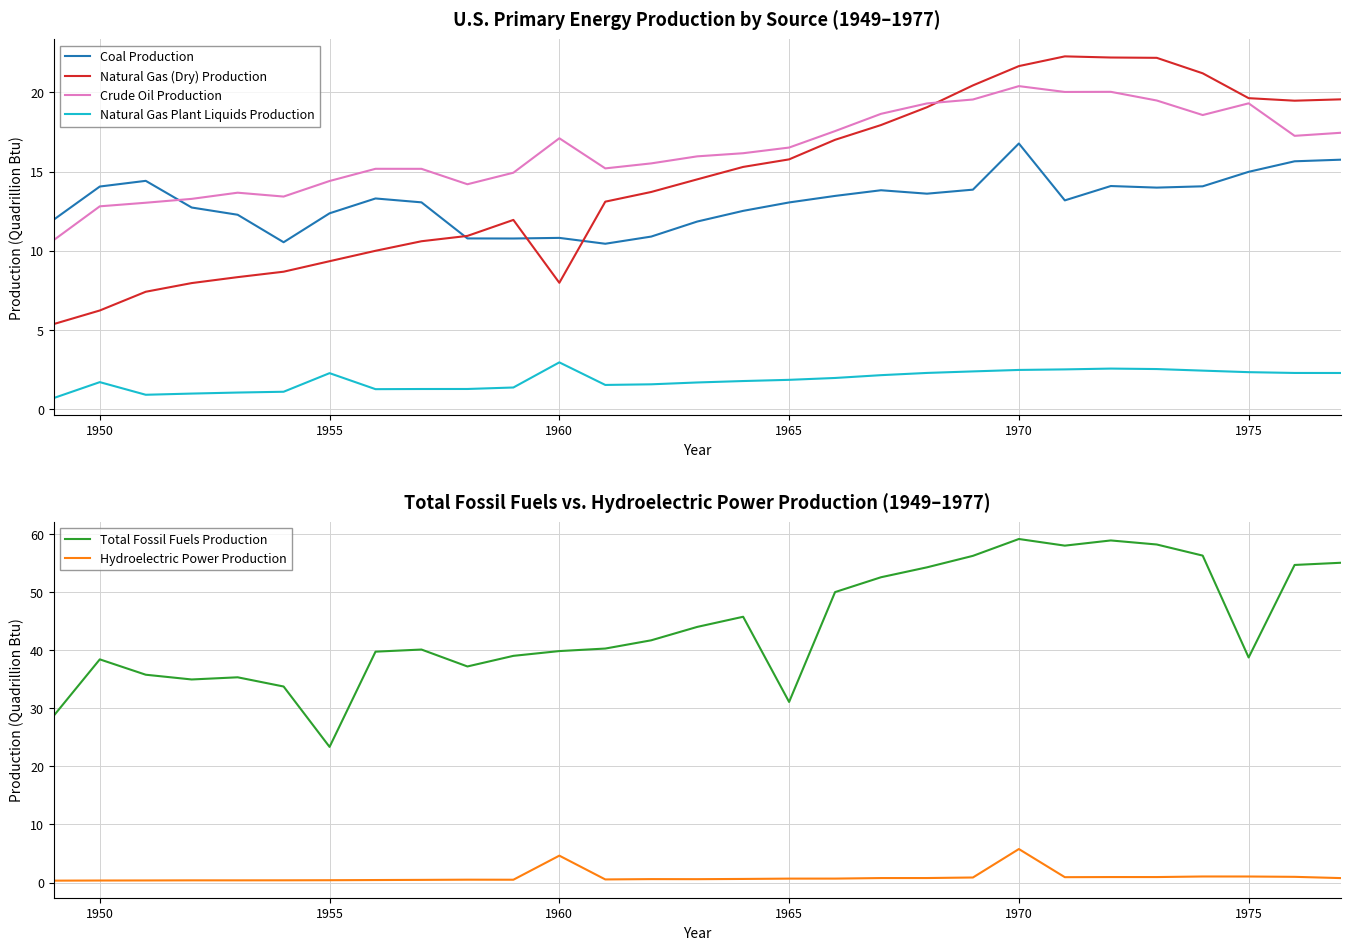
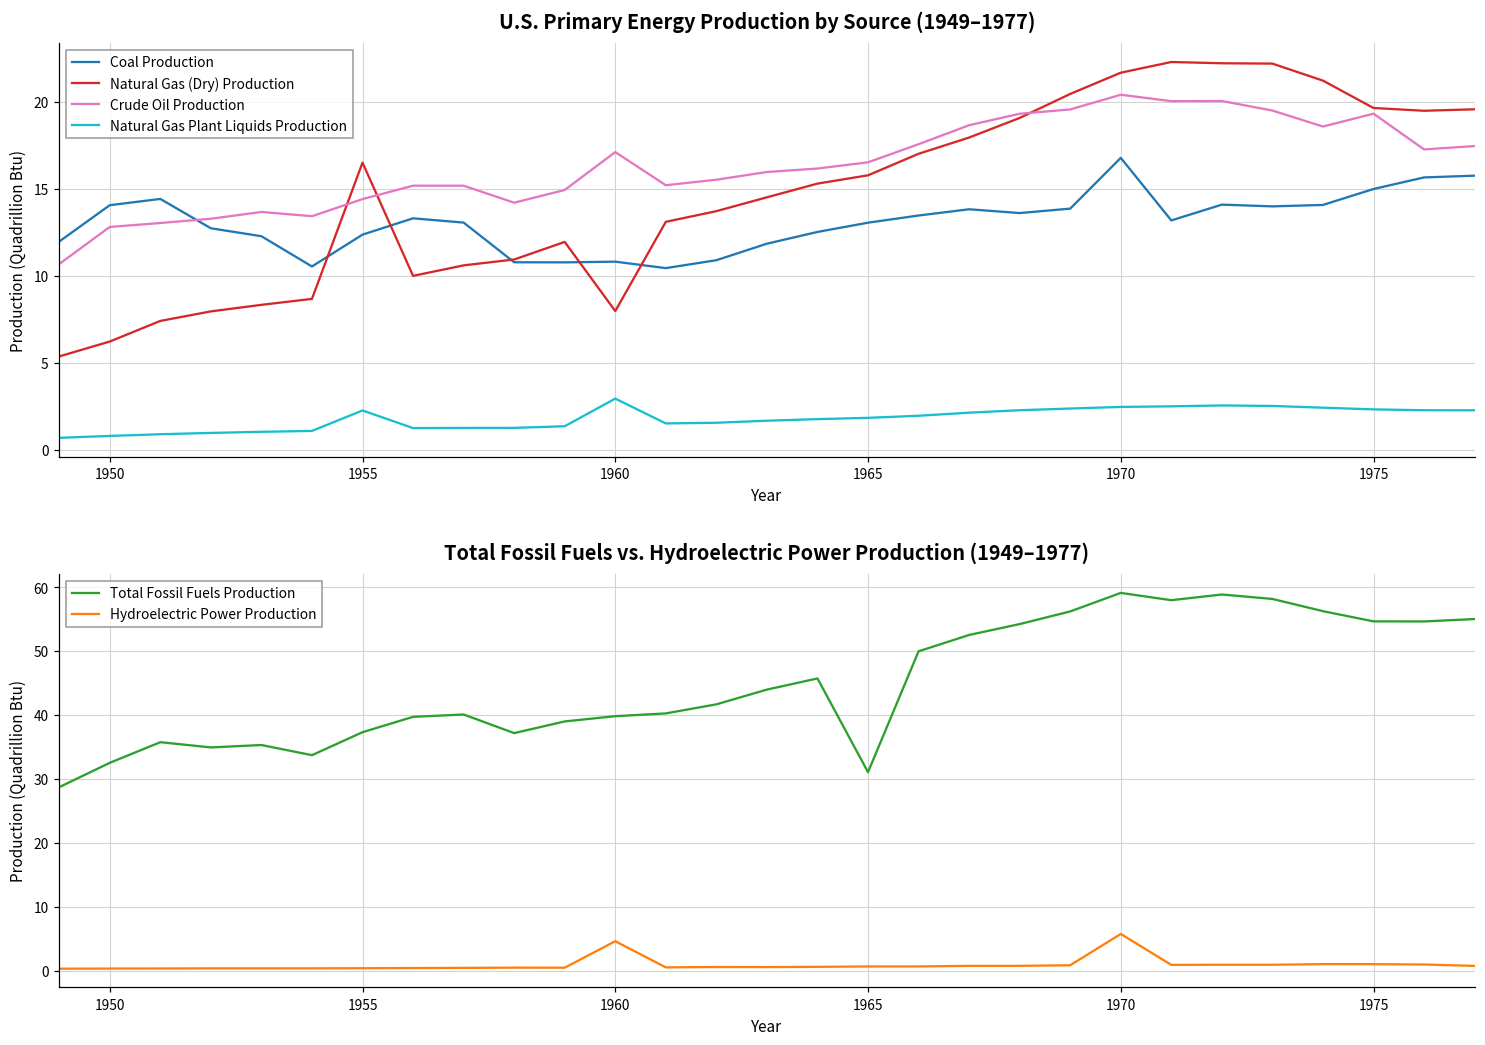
  {
    "U.S. Primary Energy Production by Source (1949–1977)": {
      "Coal Production": {
        "1950": 14.1,
        "1955": 12.4,
        "1960": 10.8,
        "1965": 13.1,
        "1970": 16.8,
        "1975": 15.0
      },
      "Natural Gas (Dry) Production": {
        "1950": 6.2,
-       "1955": 9.3,
+       "1955": 16.5,
        "1960": 8.0,
        "1965": 15.8,
        "1970": 21.7,
        "1975": 19.6
      },
      "Crude Oil Production": {
        "1950": 12.8,
        "1955": 14.4,
        "1960": 17.1,
        "1965": 16.5,
        "1970": 20.4,
        "1975": 19.3
      },
      "Natural Gas Plant Liquids Production": {
-       "1950": 1.7,
+       "1950": 0.8,
        "1955": 2.3,
        "1960": 3.0,
        "1965": 1.9,
        "1970": 2.5,
        "1975": 2.3
      }
    },
    "Total Fossil Fuels vs. Hydroelectric Power Production (1949–1977)": {
      "Total Fossil Fuels Production": {
-       "1950": 38,
-       "1955": 23,
+       "1950": 33,
+       "1955": 37,
        "1960": 40,
        "1965": 31,
        "1970": 59,
-       "1975": 39
+       "1975": 55
      },
      "Hydroelectric Power Production": {
        "1950": 0,
        "1955": 0,
        "1960": 5,
        "1965": 1,
        "1970": 6,
        "1975": 1
      }
    }
  }
